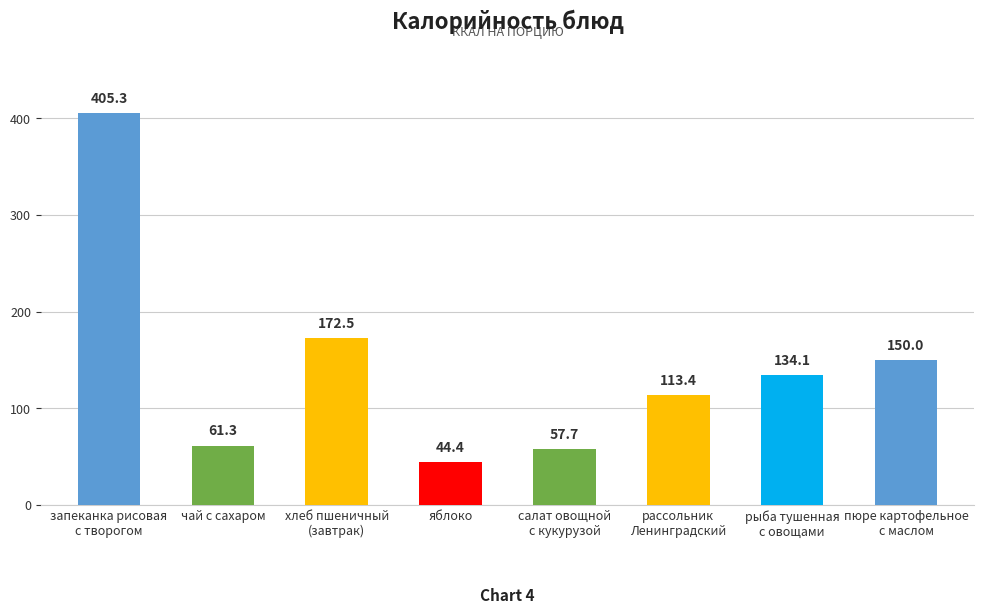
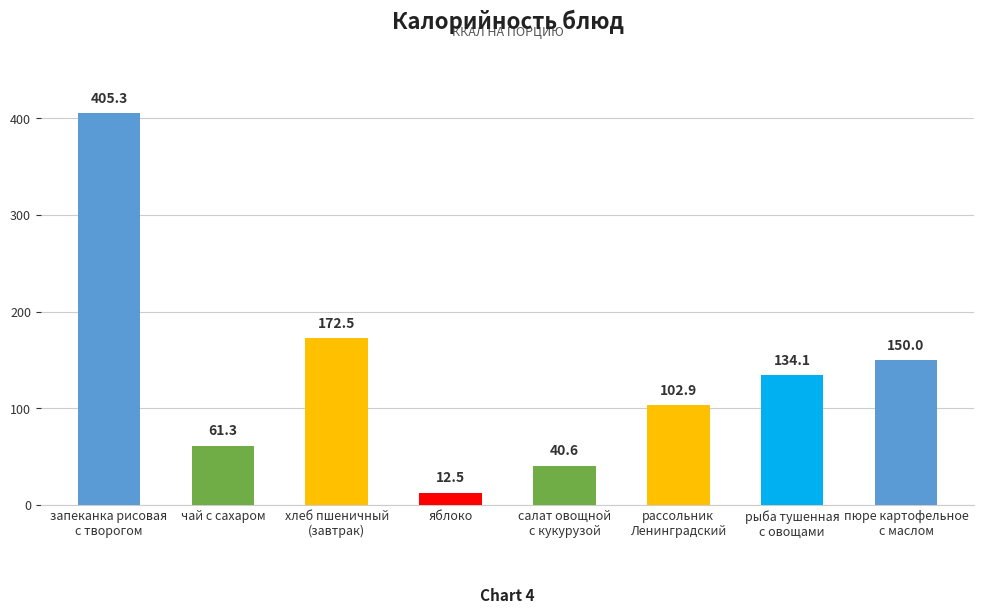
  {
    "запеканка рисовая с творогом": 405.3,
    "чай с сахаром": 61.3,
    "хлеб пшеничный (завтрак)": 172.5,
-   "яблоко": 44.4,
-   "салат овощной с кукурузой": 57.7,
-   "рассольник Ленинградский": 113.4,
+   "яблоко": 12.5,
+   "салат овощной с кукурузой": 40.6,
+   "рассольник Ленинградский": 102.9,
    "рыба тушенная с овощами": 134.1,
    "пюре картофельное с маслом": 150.0
  }
